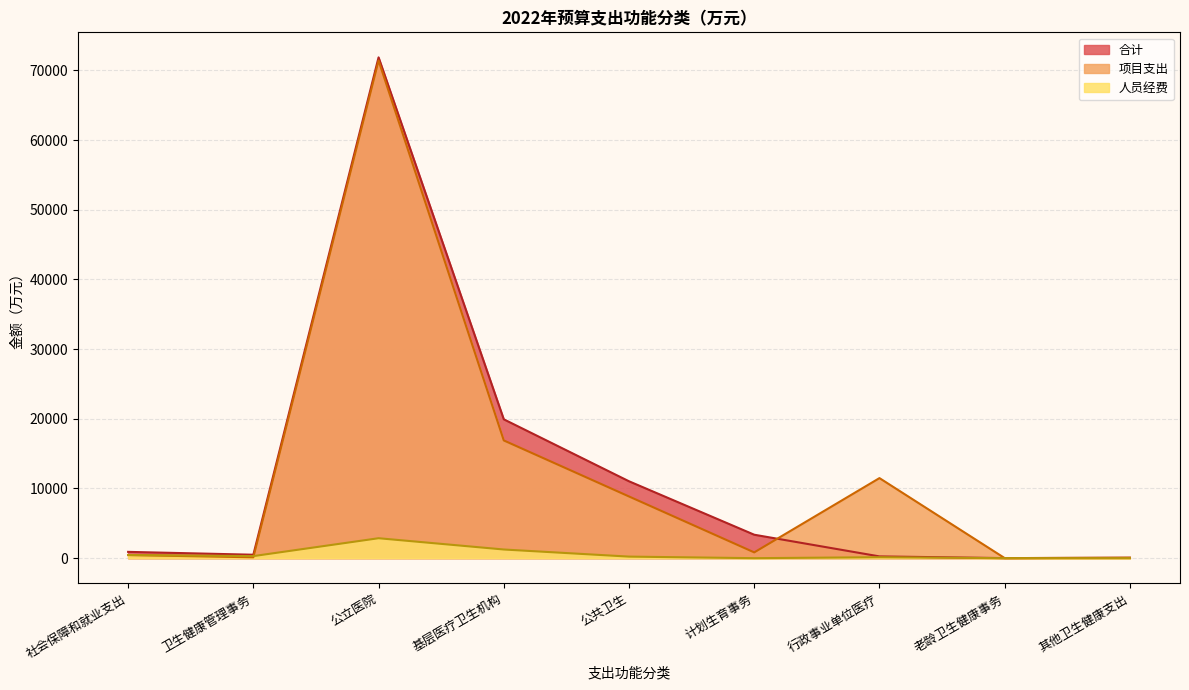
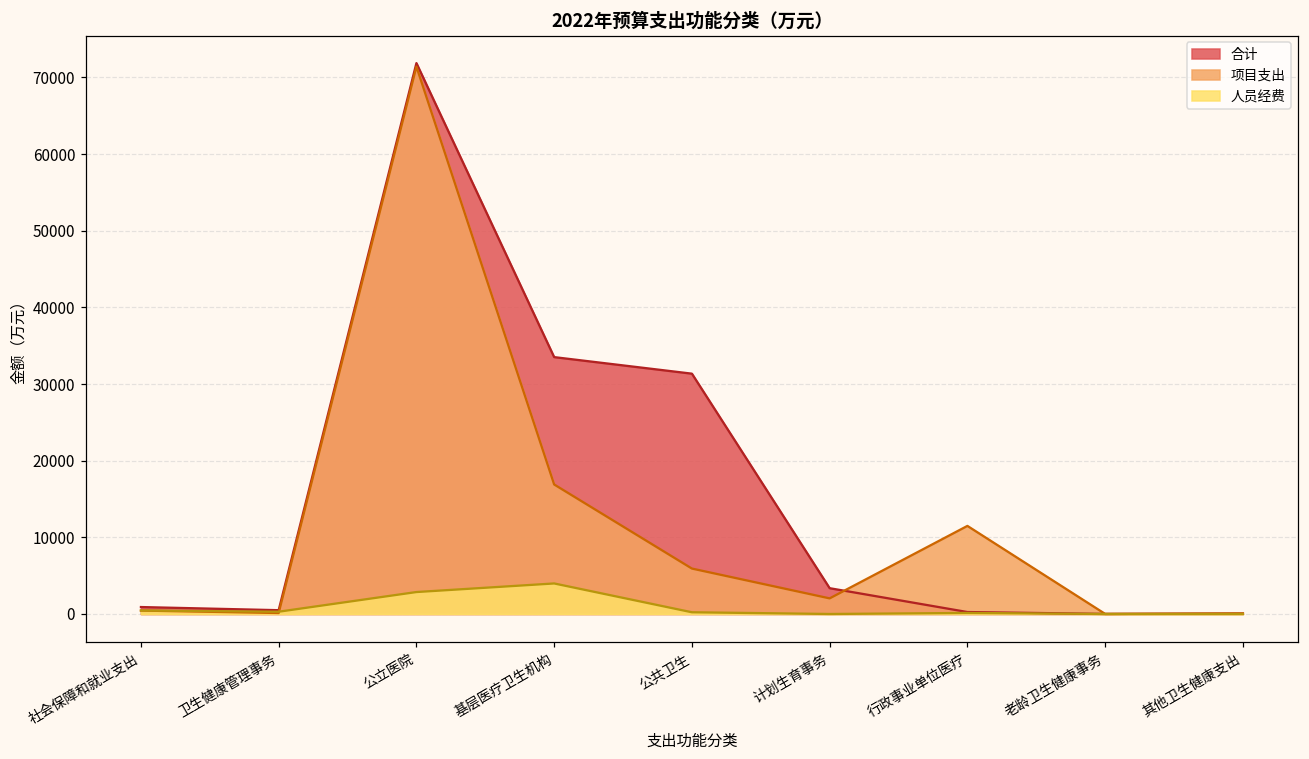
  {
    "合计": {
      "社会保障和就业支出": 1000,
      "公立医院": 72000,
-     "基层医疗卫生机构": 20000,
-     "公共卫生": 11000,
+     "基层医疗卫生机构": 34000,
+     "公共卫生": 31000,
      "计划生育事务": 3000
    },
    "项目支出": {
      "公立医院": 71000,
      "基层医疗卫生机构": 17000,
-     "公共卫生": 9000,
-     "计划生育事务": 1000,
+     "公共卫生": 6000,
+     "计划生育事务": 2000,
      "行政事业单位医疗": 11000
    },
    "人员经费": {
      "公立医院": 3000,
-     "基层医疗卫生机构": 1000,
+     "基层医疗卫生机构": 4000,
      "公共卫生": 0,
      "计划生育事务": 0
    }
  }
